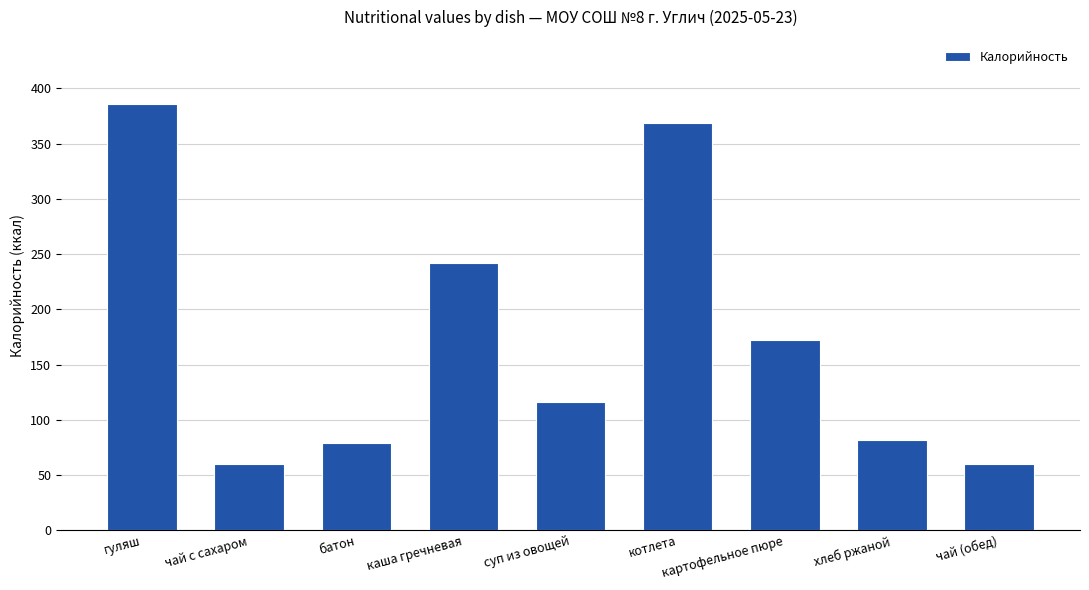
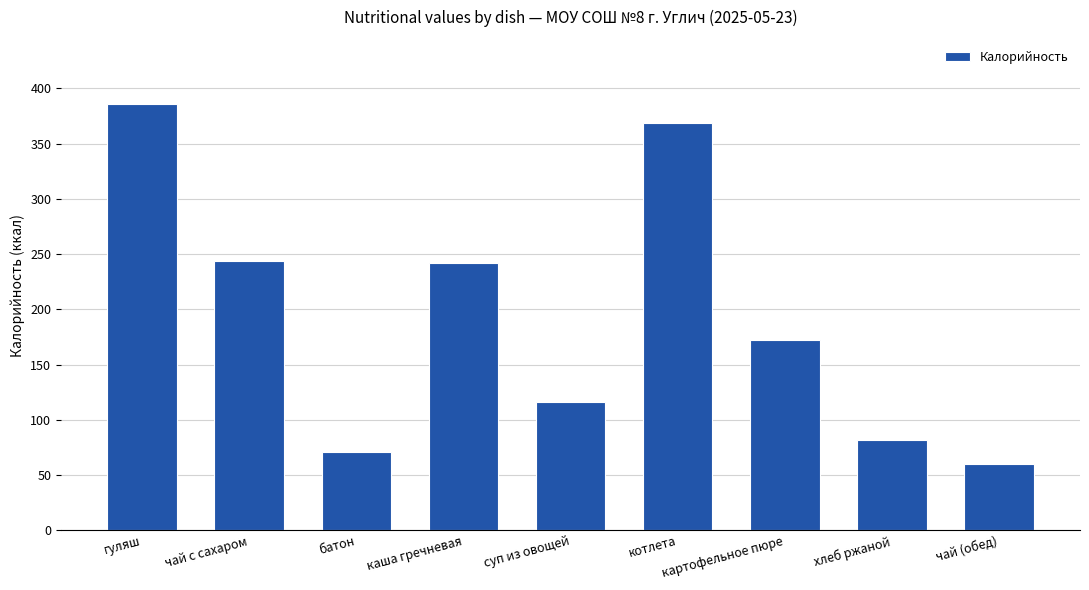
  {
    "гуляш": 386,
-   "чай с сахаром": 60,
-   "батон": 79,
+   "чай с сахаром": 244,
+   "батон": 71,
    "каша гречневая": 242,
    "суп из овощей": 116,
    "котлета": 369,
    "картофельное пюре": 172,
    "хлеб ржаной": 82,
    "чай (обед)": 60
  }
